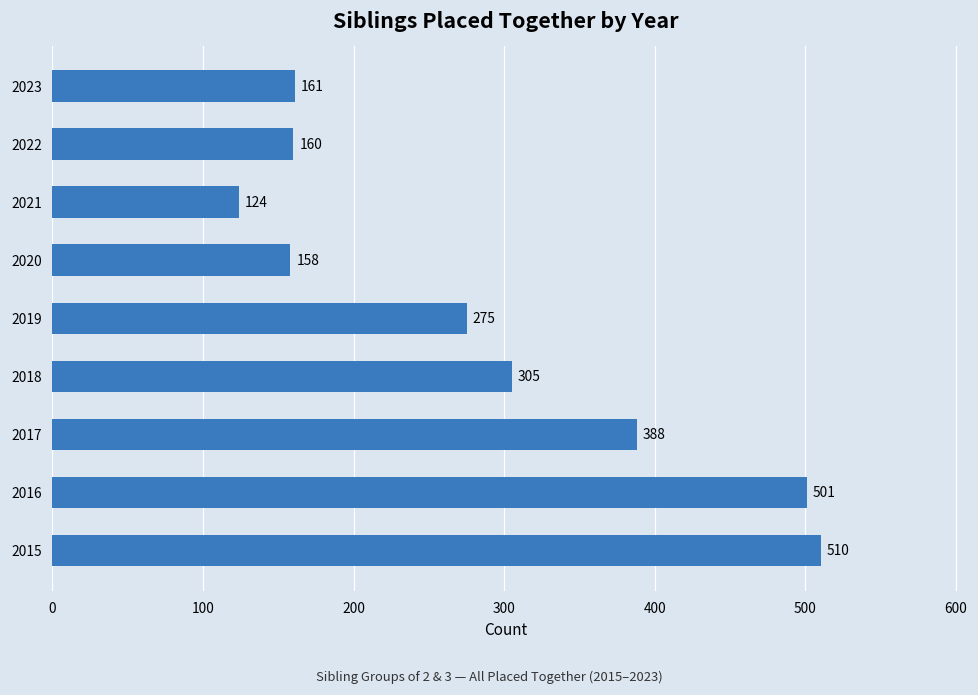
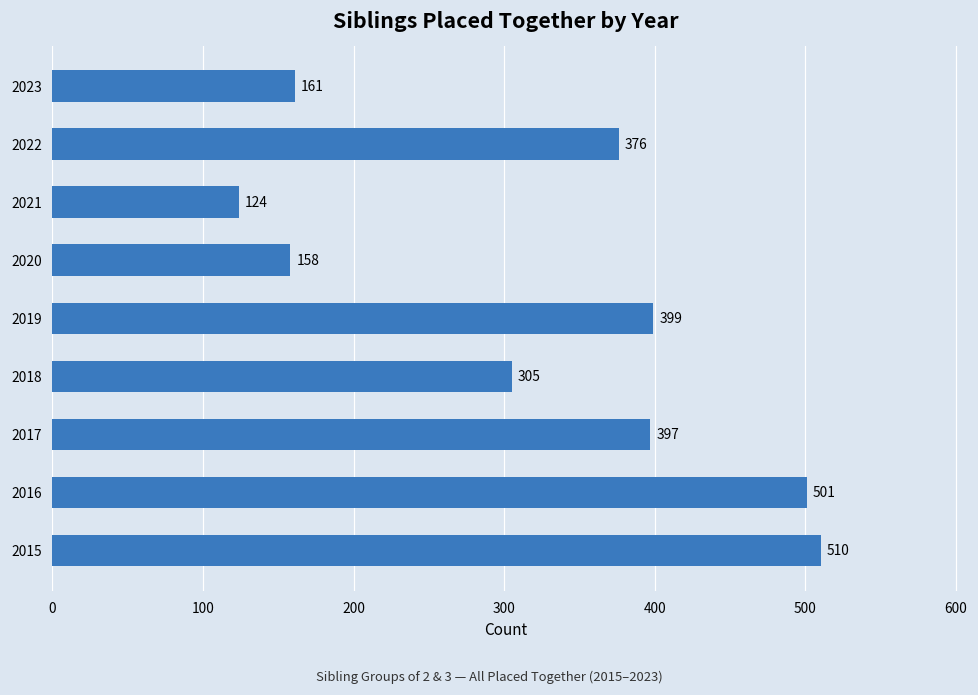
  {
    "2023": 161,
-   "2022": 160,
+   "2022": 376,
    "2021": 124,
    "2020": 158,
-   "2019": 275,
+   "2019": 399,
    "2018": 305,
-   "2017": 388,
+   "2017": 397,
    "2016": 501,
    "2015": 510
  }
